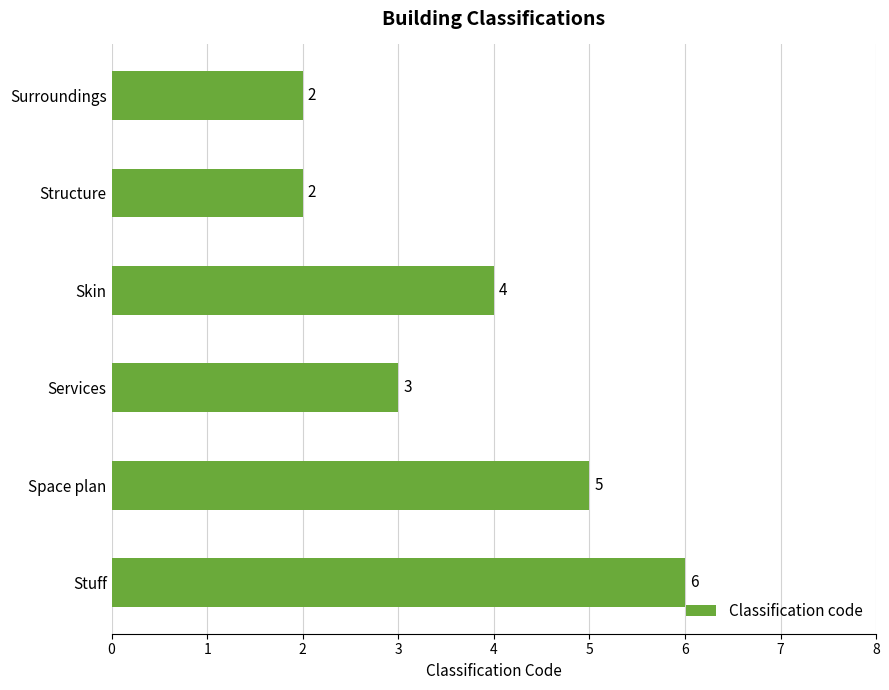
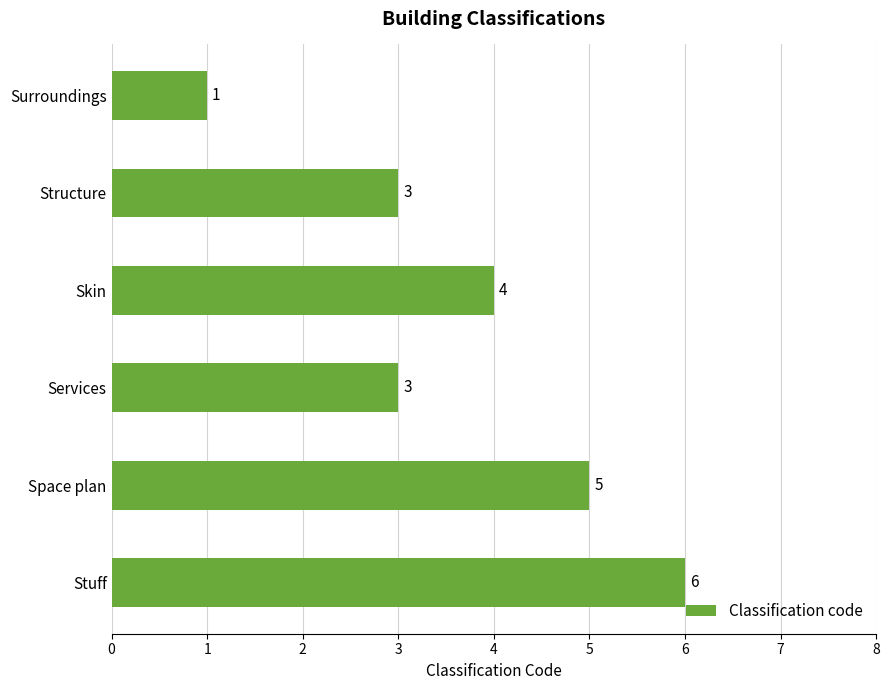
  {
-   "Surroundings": 2,
-   "Structure": 2,
+   "Surroundings": 1,
+   "Structure": 3,
    "Skin": 4,
    "Services": 3,
    "Space plan": 5,
    "Stuff": 6
  }
